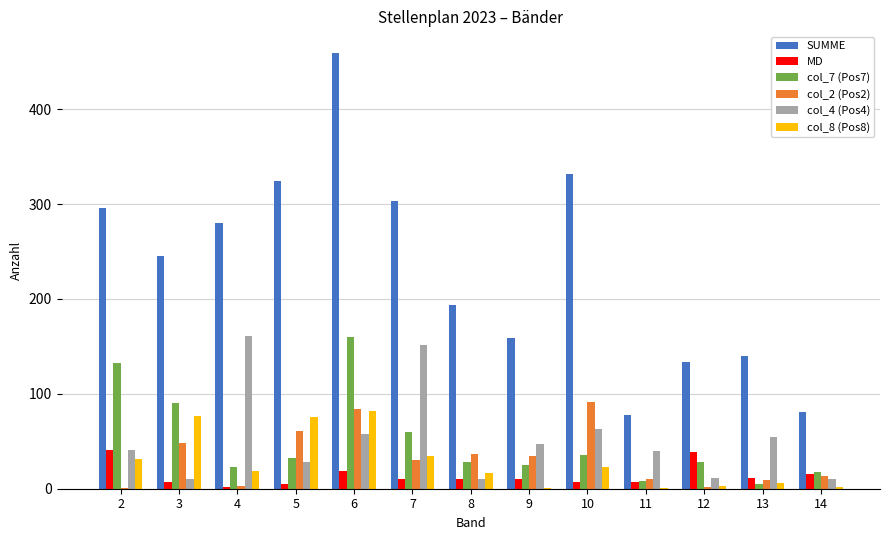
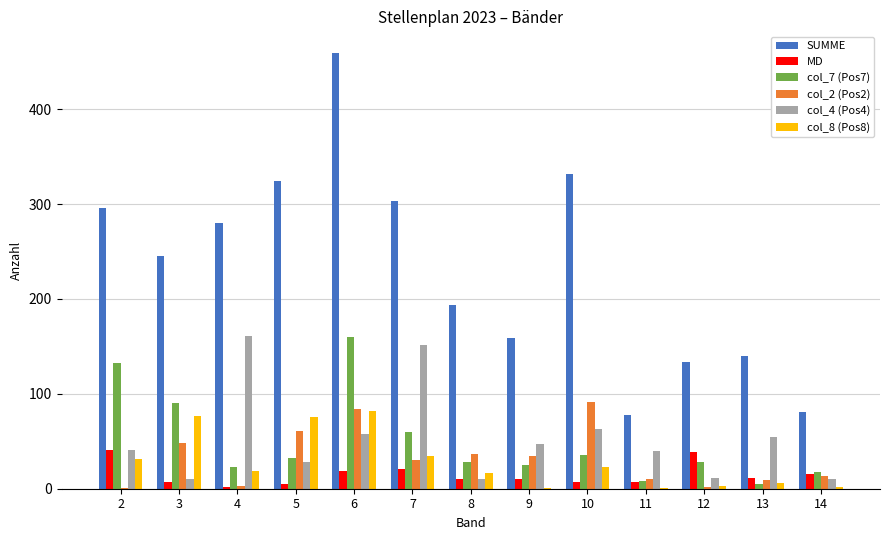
  {
    "SUMME": {
      "2": 300,
      "3": 250,
      "4": 280,
      "5": 320,
      "6": 460,
      "7": 300,
      "8": 190,
      "9": 160,
      "10": 330,
      "11": 80,
      "12": 130,
      "13": 140,
      "14": 80
    },
    "MD": {
      "2": 40,
      "3": 10,
      "5": 10,
      "6": 20,
-     "7": 10,
+     "7": 20,
      "8": 10,
      "9": 10,
      "10": 10,
      "11": 10,
      "12": 40,
      "13": 10,
      "14": 20
    },
    "col_7 (Pos7)": {
      "2": 130,
      "3": 90,
      "4": 20,
      "5": 30,
      "6": 160,
      "7": 60,
      "8": 30,
      "9": 30,
      "10": 40,
      "11": 10,
      "12": 30,
      "13": 10,
      "14": 20
    },
    "col_2 (Pos2)": {
      "3": 50,
      "4": 0,
      "5": 60,
      "6": 80,
      "7": 30,
      "8": 40,
      "9": 30,
      "10": 90,
      "11": 10,
      "13": 10,
      "14": 10
    },
    "col_4 (Pos4)": {
      "2": 40,
      "3": 10,
      "4": 160,
      "5": 30,
      "6": 60,
      "7": 150,
      "8": 10,
      "9": 50,
      "10": 60,
      "11": 40,
      "12": 10,
      "13": 50,
      "14": 10
    },
    "col_8 (Pos8)": {
      "2": 30,
      "3": 80,
      "4": 20,
      "5": 80,
      "6": 80,
      "7": 40,
      "8": 20,
      "10": 20,
      "12": 0,
      "13": 10
    }
  }
